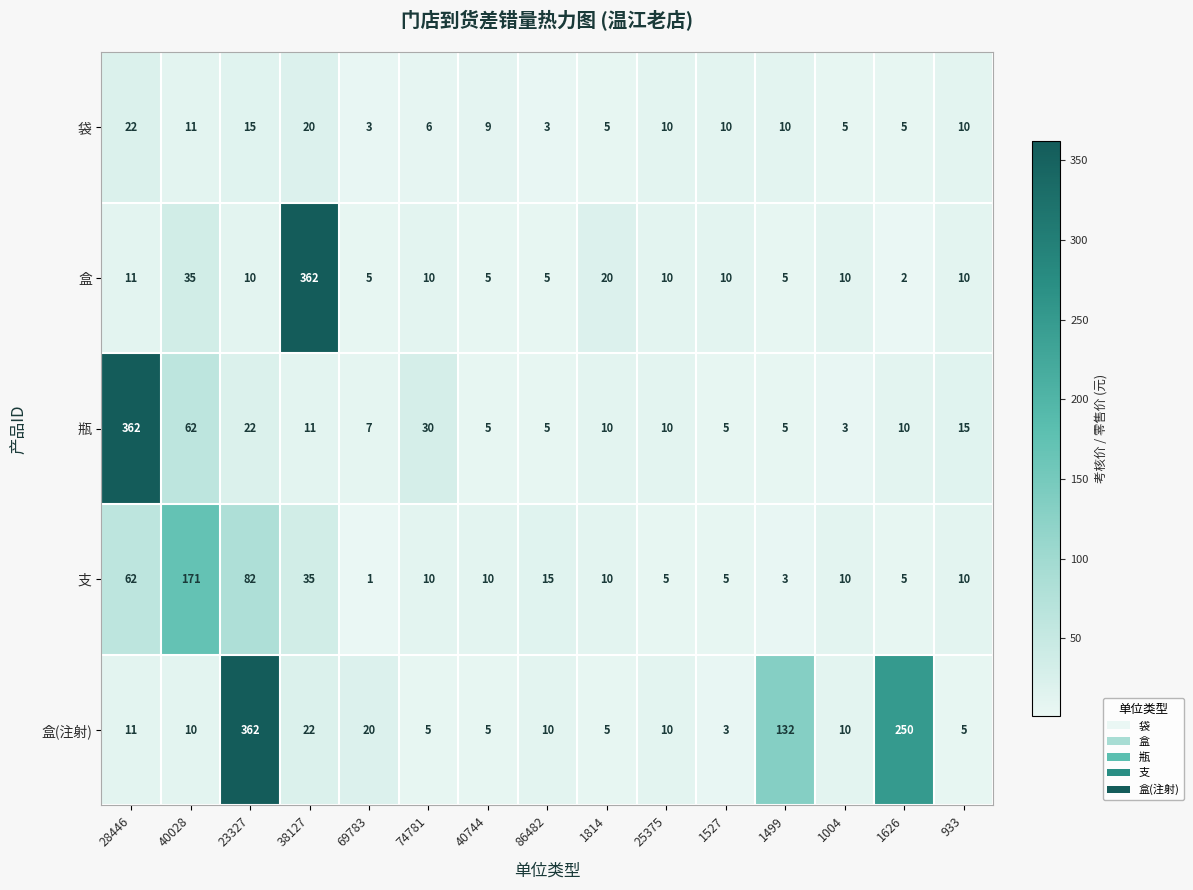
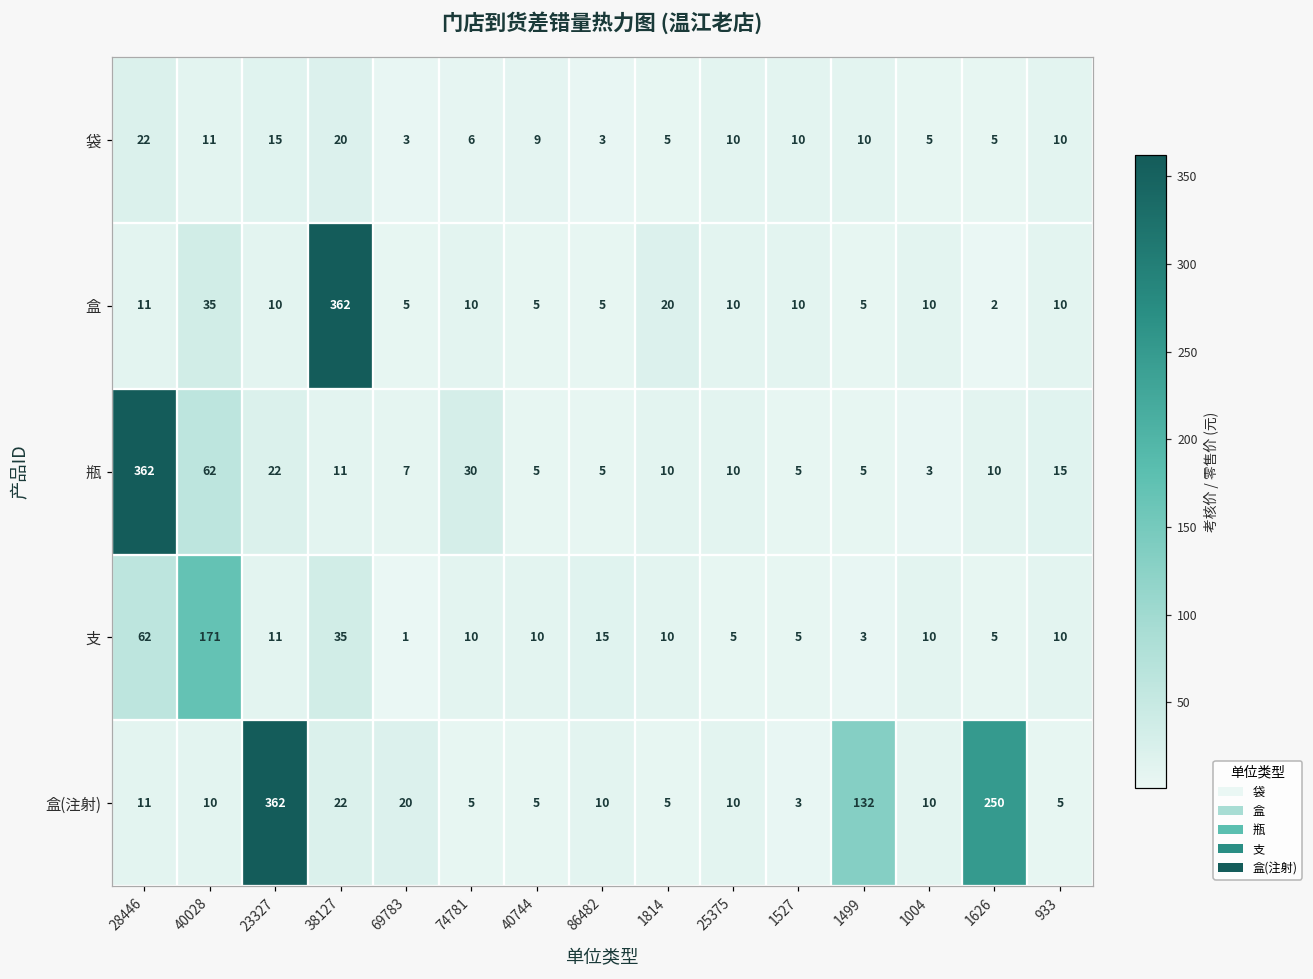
  {
    "袋": {
      "28446": 22,
      "40028": 11,
      "23327": 15,
      "38127": 20,
      "69783": 3,
      "74781": 6,
      "40744": 9,
      "86482": 3,
      "1814": 5,
      "25375": 10,
      "1527": 10,
      "1499": 10,
      "1004": 5,
      "1626": 5,
      "933": 10
    },
    "盒": {
      "28446": 11,
      "40028": 35,
      "23327": 10,
      "38127": 362,
      "69783": 5,
      "74781": 10,
      "40744": 5,
      "86482": 5,
      "1814": 20,
      "25375": 10,
      "1527": 10,
      "1499": 5,
      "1004": 10,
      "1626": 2,
      "933": 10
    },
    "瓶": {
      "28446": 362,
      "40028": 62,
      "23327": 22,
      "38127": 11,
      "69783": 7,
      "74781": 30,
      "40744": 5,
      "86482": 5,
      "1814": 10,
      "25375": 10,
      "1527": 5,
      "1499": 5,
      "1004": 3,
      "1626": 10,
      "933": 15
    },
    "支": {
      "28446": 62,
      "40028": 171,
-     "23327": 82,
+     "23327": 11,
      "38127": 35,
      "69783": 1,
      "74781": 10,
      "40744": 10,
      "86482": 15,
      "1814": 10,
      "25375": 5,
      "1527": 5,
      "1499": 3,
      "1004": 10,
      "1626": 5,
      "933": 10
    },
    "盒(注射)": {
      "28446": 11,
      "40028": 10,
      "23327": 362,
      "38127": 22,
      "69783": 20,
      "74781": 5,
      "40744": 5,
      "86482": 10,
      "1814": 5,
      "25375": 10,
      "1527": 3,
      "1499": 132,
      "1004": 10,
      "1626": 250,
      "933": 5
    }
  }
